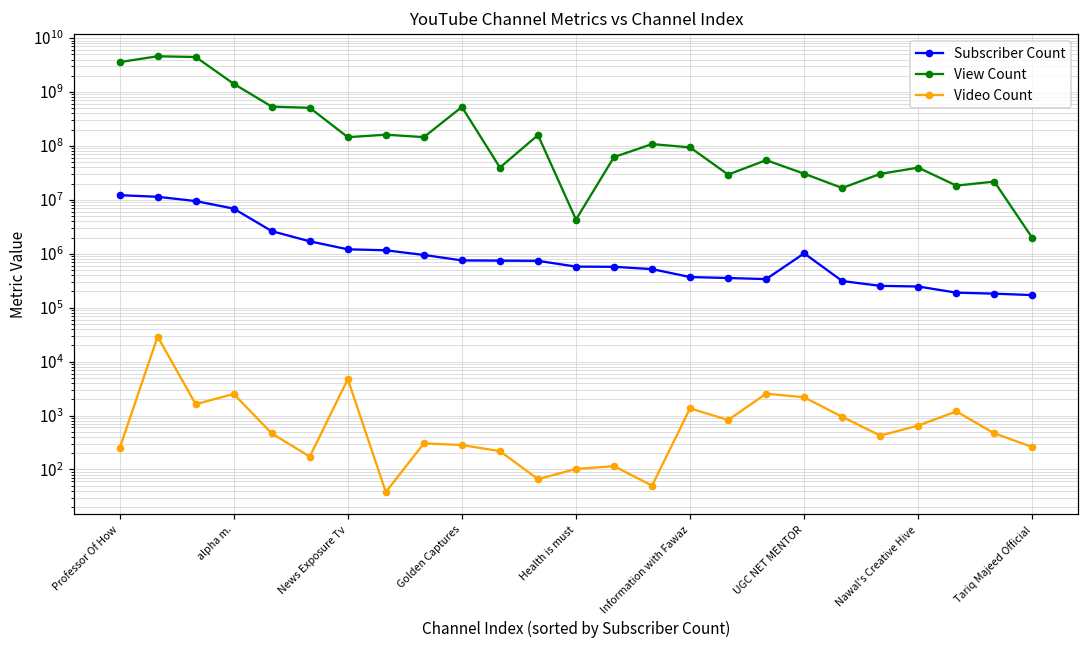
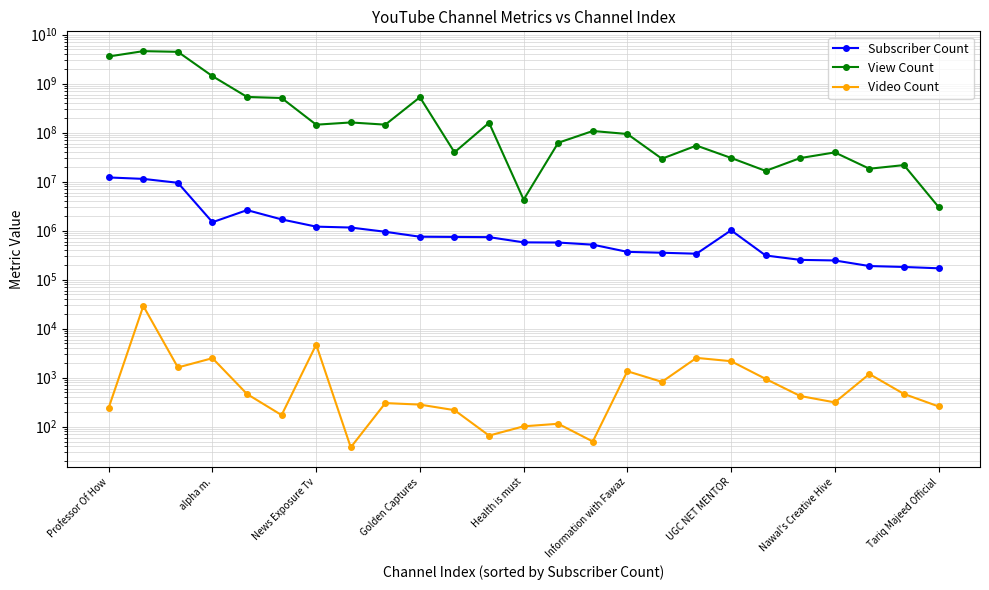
  {
    "Subscriber Count": {
      "Professor Of How": 12000000,
-     "alpha m.": 7000000,
+     "alpha m.": 1500000,
      "News Exposure Tv": 1200000,
      "Golden Captures": 800000,
      "Health is must": 600000,
      "Information with Fawaz": 400000,
      "UGC NET MENTOR": 1000000,
      "Nawal's Creative Hive": 200000,
      "Tariq Majeed Official": 170000
    },
    "View Count": {
      "Professor Of How": 4000000000,
      "alpha m.": 1400000000,
      "News Exposure Tv": 150000000,
      "Golden Captures": 500000000,
      "Health is must": 4000000,
      "Information with Fawaz": 90000000,
      "UGC NET MENTOR": 30000000,
      "Nawal's Creative Hive": 40000000,
-     "Tariq Majeed Official": 2000000
+     "Tariq Majeed Official": 3000000
    },
    "Video Count": {
      "Professor Of How": 200,
      "alpha m.": 3000,
      "News Exposure Tv": 5000,
      "Golden Captures": 300,
      "Health is must": 100,
      "Information with Fawaz": 1400,
      "UGC NET MENTOR": 2000,
-     "Nawal's Creative Hive": 700,
+     "Nawal's Creative Hive": 300,
      "Tariq Majeed Official": 300
    }
  }
